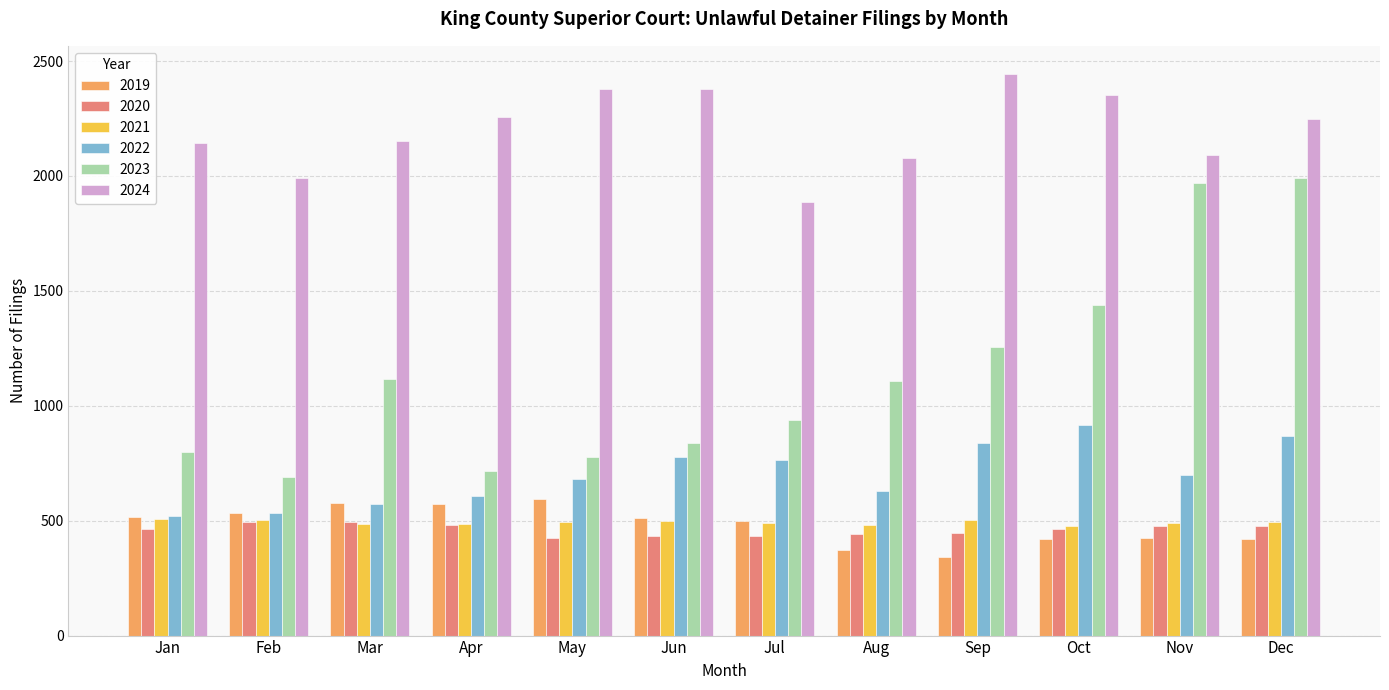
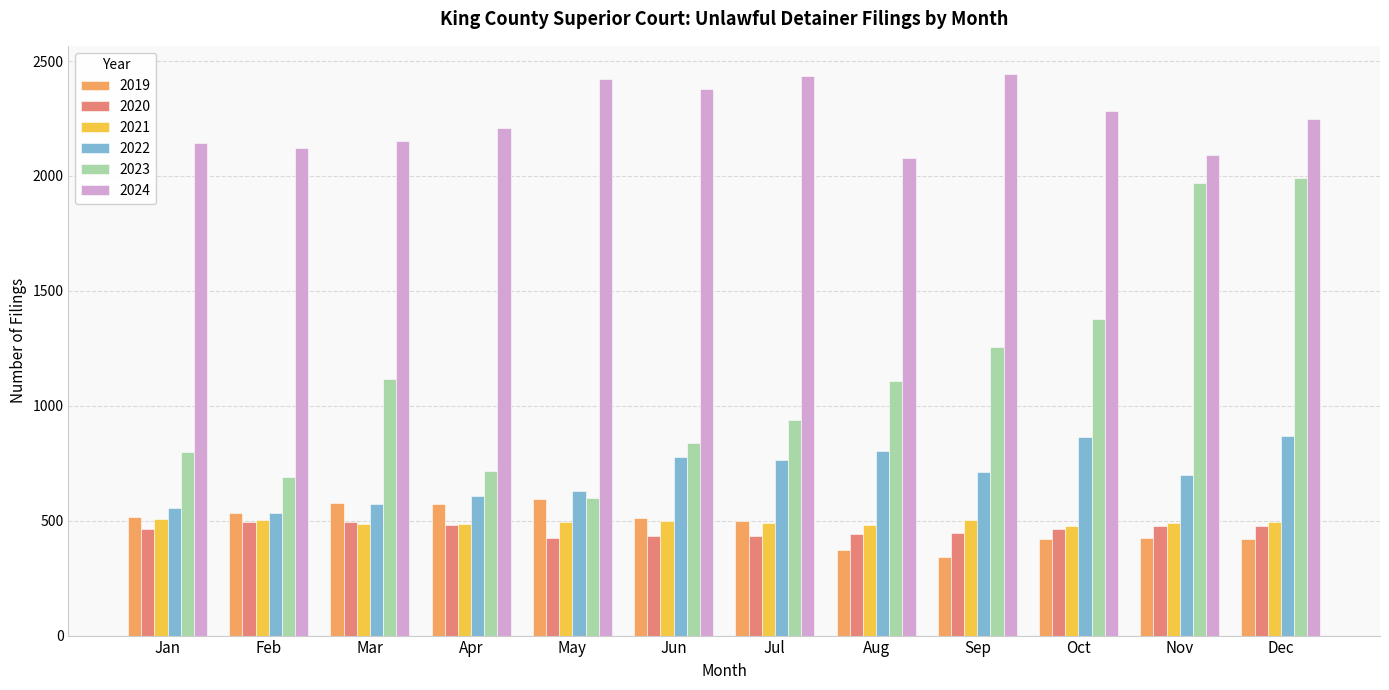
  {
    "2022": {
-     "Jan": 520,
+     "Jan": 560,
      "Feb": 540,
      "Mar": 570,
      "Apr": 610,
-     "May": 680,
+     "May": 630,
      "Jun": 780,
      "Jul": 760,
-     "Aug": 630,
-     "Sep": 840,
-     "Oct": 920,
+     "Aug": 800,
+     "Sep": 710,
+     "Oct": 870,
      "Nov": 700,
      "Dec": 870
    },
    "2023": {
      "Jan": 800,
      "Feb": 690,
      "Mar": 1120,
      "Apr": 720,
-     "May": 780,
+     "May": 600,
      "Jun": 840,
      "Jul": 940,
      "Aug": 1110,
      "Sep": 1260,
-     "Oct": 1440,
+     "Oct": 1380,
      "Nov": 1970,
      "Dec": 1990
    },
    "2024": {
      "Jan": 2140,
-     "Feb": 1990,
+     "Feb": 2120,
      "Mar": 2150,
-     "Apr": 2260,
-     "May": 2380,
+     "Apr": 2210,
+     "May": 2420,
      "Jun": 2380,
-     "Jul": 1890,
+     "Jul": 2440,
      "Aug": 2080,
      "Sep": 2440,
-     "Oct": 2350,
+     "Oct": 2280,
      "Nov": 2090,
      "Dec": 2250
    }
  }
